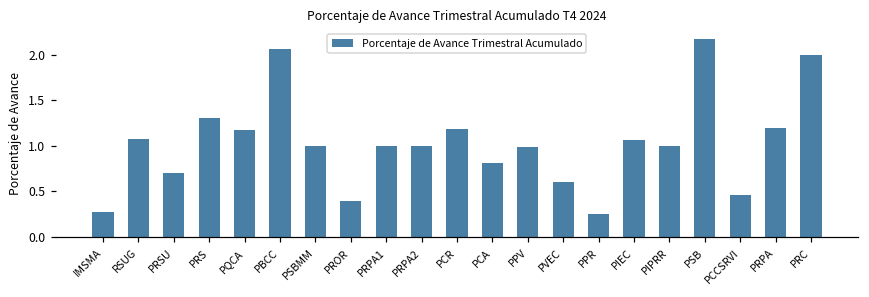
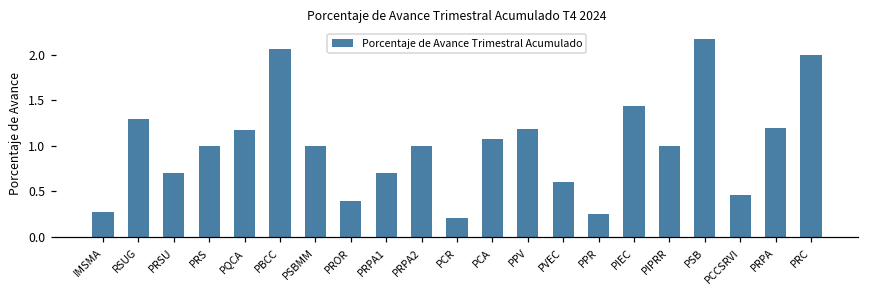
  {
    "IMSMA": 0.3,
-   "RSUG": 1.1,
+   "RSUG": 1.3,
    "PRSU": 0.7,
-   "PRS": 1.3,
+   "PRS": 1.0,
    "PQCA": 1.2,
    "PBCC": 2.1,
    "PSBMM": 1.0,
    "PROR": 0.4,
-   "PRPA1": 1.0,
+   "PRPA1": 0.7,
    "PRPA2": 1.0,
-   "PCR": 1.2,
-   "PCA": 0.8,
-   "PPV": 1.0,
+   "PCR": 0.2,
+   "PCA": 1.1,
+   "PPV": 1.2,
    "PVEC": 0.6,
    "PPR": 0.2,
-   "PIEC": 1.1,
+   "PIEC": 1.4,
    "PIPRR": 1.0,
    "PSB": 2.2,
    "PCCSRVI": 0.5,
    "PRPA": 1.2,
    "PRC": 2.0
  }
